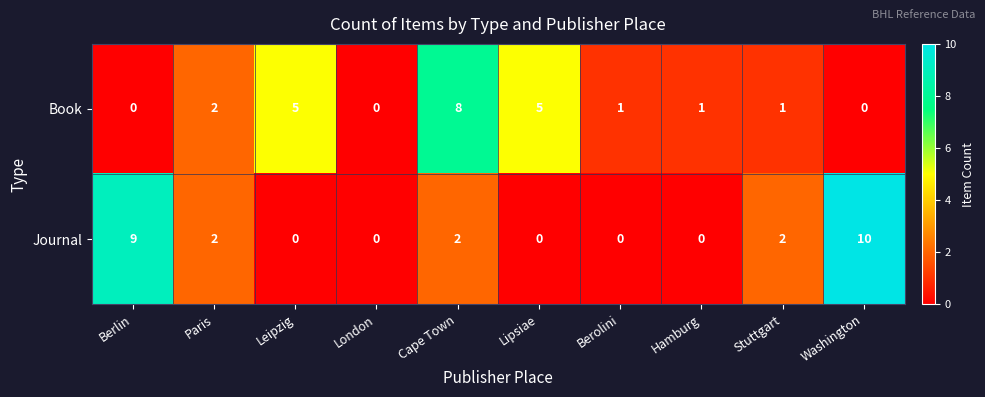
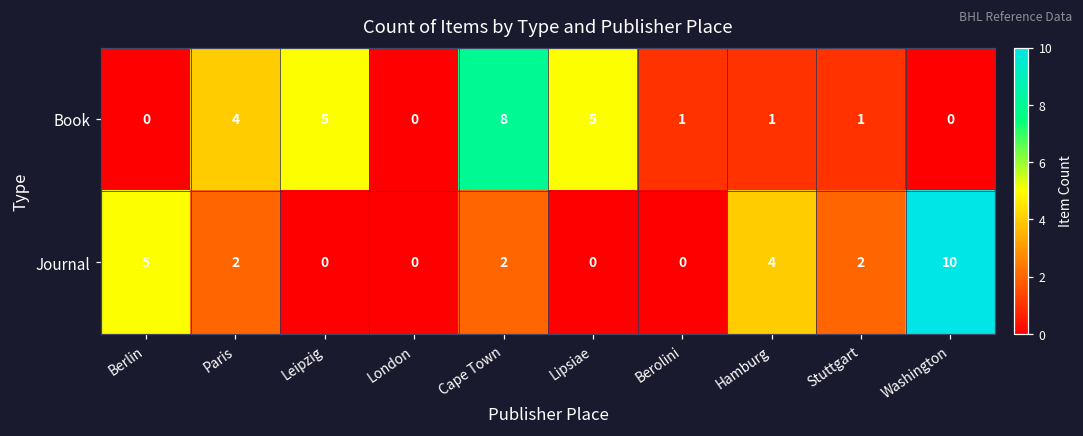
  {
    "Book": {
      "Berlin": 0,
-     "Paris": 2,
+     "Paris": 4,
      "Leipzig": 5,
      "London": 0,
      "Cape Town": 8,
      "Lipsiae": 5,
      "Berolini": 1,
      "Hamburg": 1,
      "Stuttgart": 1,
      "Washington": 0
    },
    "Journal": {
-     "Berlin": 9,
+     "Berlin": 5,
      "Paris": 2,
      "Leipzig": 0,
      "London": 0,
      "Cape Town": 2,
      "Lipsiae": 0,
      "Berolini": 0,
-     "Hamburg": 0,
+     "Hamburg": 4,
      "Stuttgart": 2,
      "Washington": 10
    }
  }
